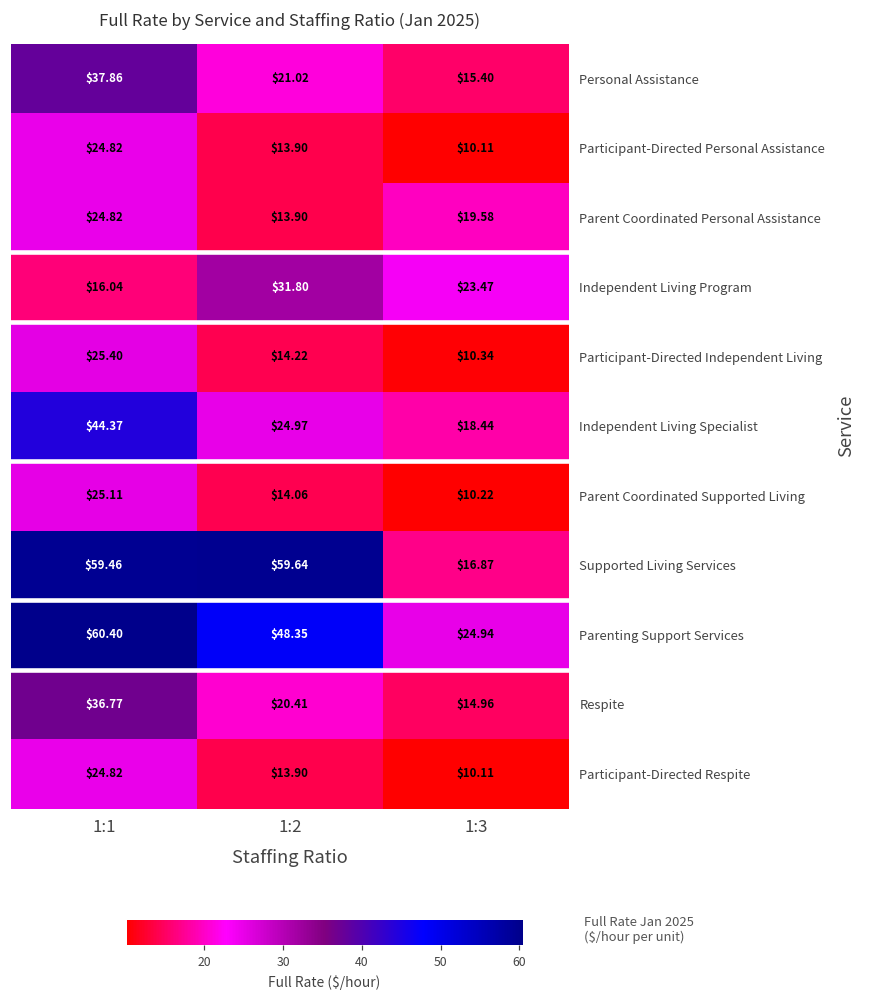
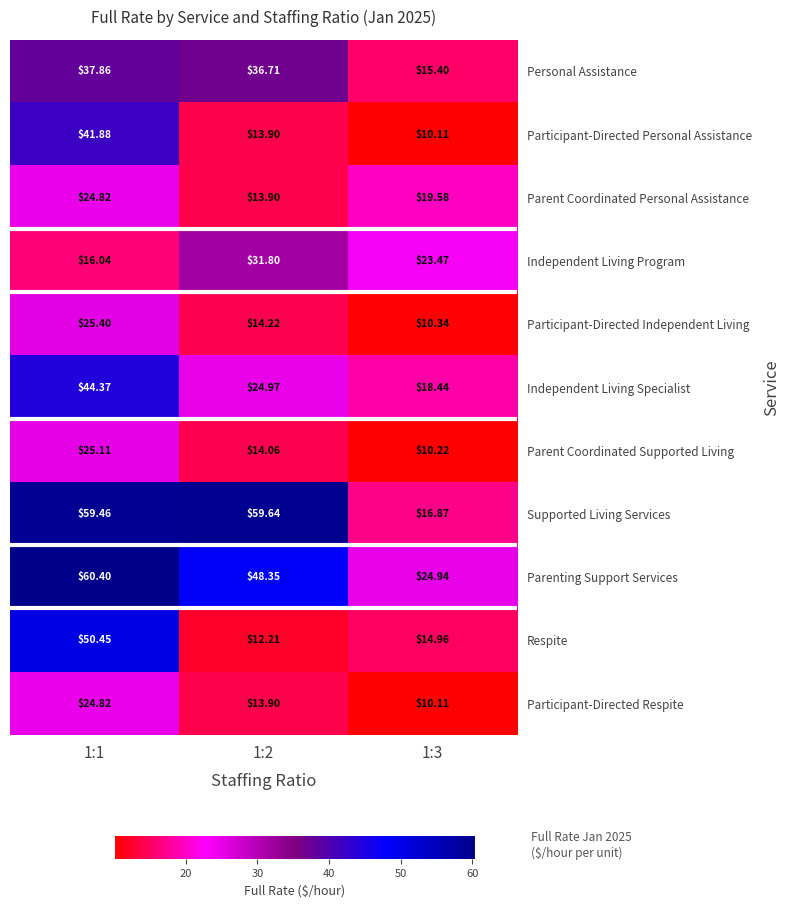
  {
    "Personal Assistance": {
      "1:1": "$37.86",
-     "1:2": "$21.02",
+     "1:2": "$36.71",
      "1:3": "$15.40"
    },
    "Participant-Directed Personal Assistance": {
-     "1:1": "$24.82",
+     "1:1": "$41.88",
      "1:2": "$13.90",
      "1:3": "$10.11"
    },
    "Parent Coordinated Personal Assistance": {
      "1:1": "$24.82",
      "1:2": "$13.90",
      "1:3": "$19.58"
    },
    "Independent Living Program": {
      "1:1": "$16.04",
      "1:2": "$31.80",
      "1:3": "$23.47"
    },
    "Participant-Directed Independent Living": {
      "1:1": "$25.40",
      "1:2": "$14.22",
      "1:3": "$10.34"
    },
    "Independent Living Specialist": {
      "1:1": "$44.37",
      "1:2": "$24.97",
      "1:3": "$18.44"
    },
    "Parent Coordinated Supported Living": {
      "1:1": "$25.11",
      "1:2": "$14.06",
      "1:3": "$10.22"
    },
    "Supported Living Services": {
      "1:1": "$59.46",
      "1:2": "$59.64",
      "1:3": "$16.87"
    },
    "Parenting Support Services": {
      "1:1": "$60.40",
      "1:2": "$48.35",
      "1:3": "$24.94"
    },
    "Respite": {
-     "1:1": "$36.77",
-     "1:2": "$20.41",
+     "1:1": "$50.45",
+     "1:2": "$12.21",
      "1:3": "$14.96"
    },
    "Participant-Directed Respite": {
      "1:1": "$24.82",
      "1:2": "$13.90",
      "1:3": "$10.11"
    }
  }
